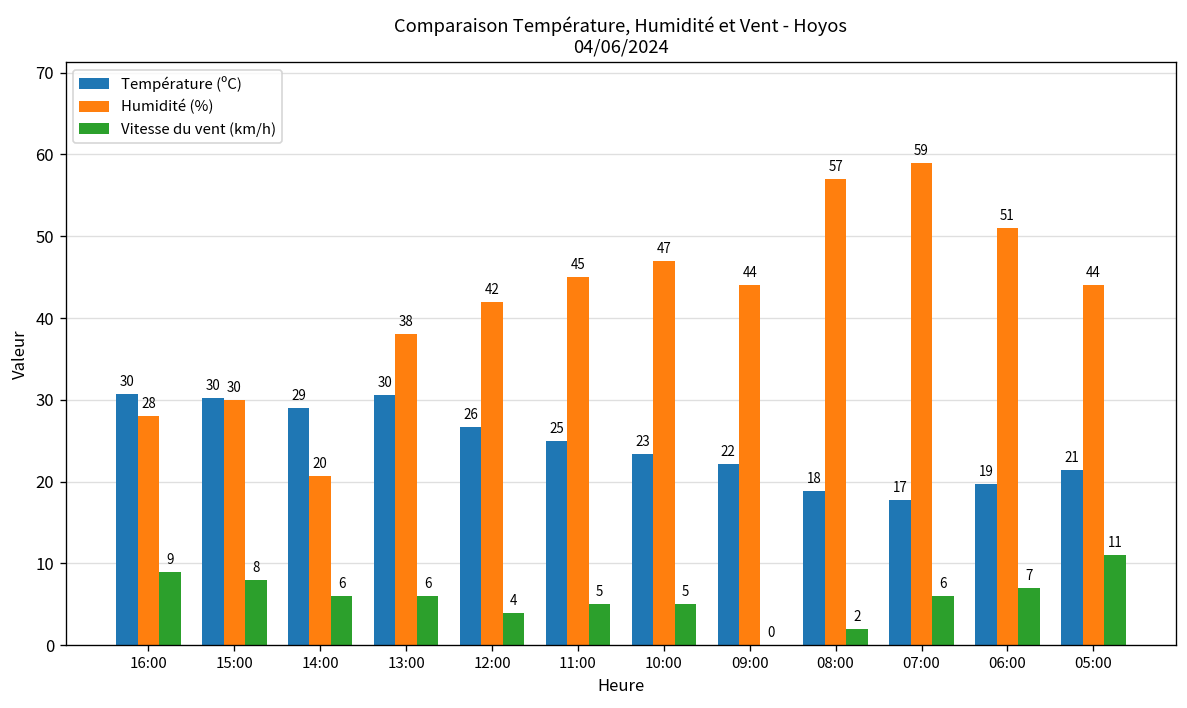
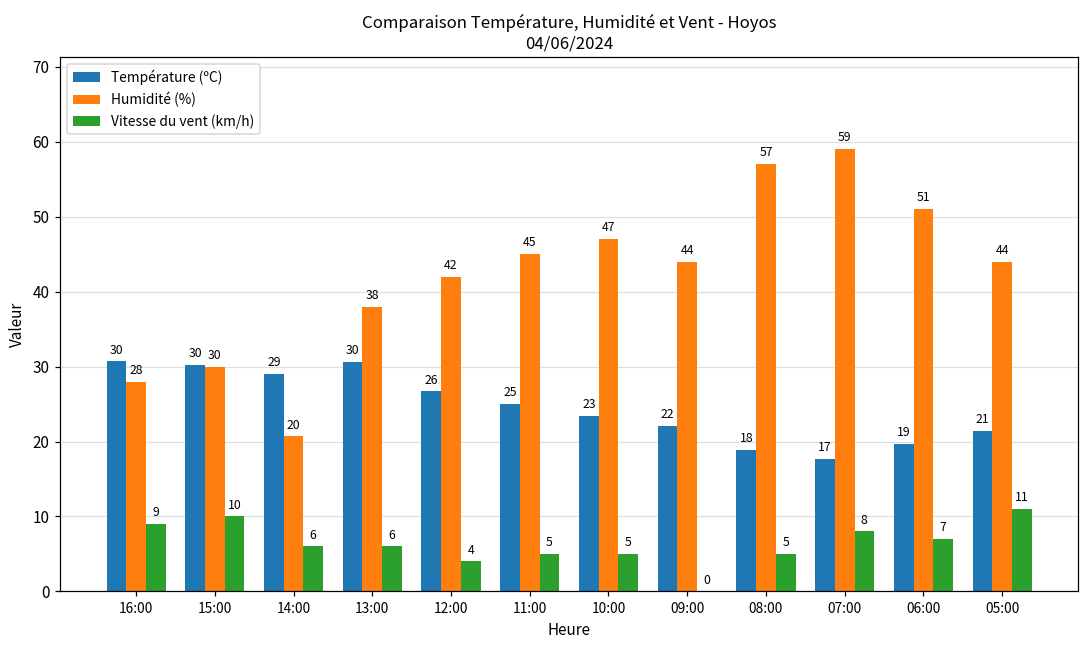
  {
    "Température (ºC)": {
      "15:00": 30,
      "14:00": 29,
      "11:00": 25,
      "10:00": 23,
      "09:00": 22,
      "05:00": 21
    },
    "Humidité (%)": {
      "16:00": 28,
      "15:00": 30,
      "13:00": 38,
      "12:00": 42,
      "11:00": 45,
      "10:00": 47,
      "09:00": 44,
      "08:00": 57,
      "07:00": 59,
      "06:00": 51,
      "05:00": 44
    },
    "Vitesse du vent (km/h)": {
      "16:00": 9,
-     "15:00": 8,
+     "15:00": 10,
      "14:00": 6,
      "13:00": 6,
      "12:00": 4,
      "11:00": 5,
      "10:00": 5,
      "09:00": 0,
-     "08:00": 2,
-     "07:00": 6,
+     "08:00": 5,
+     "07:00": 8,
      "06:00": 7,
      "05:00": 11
    }
  }
